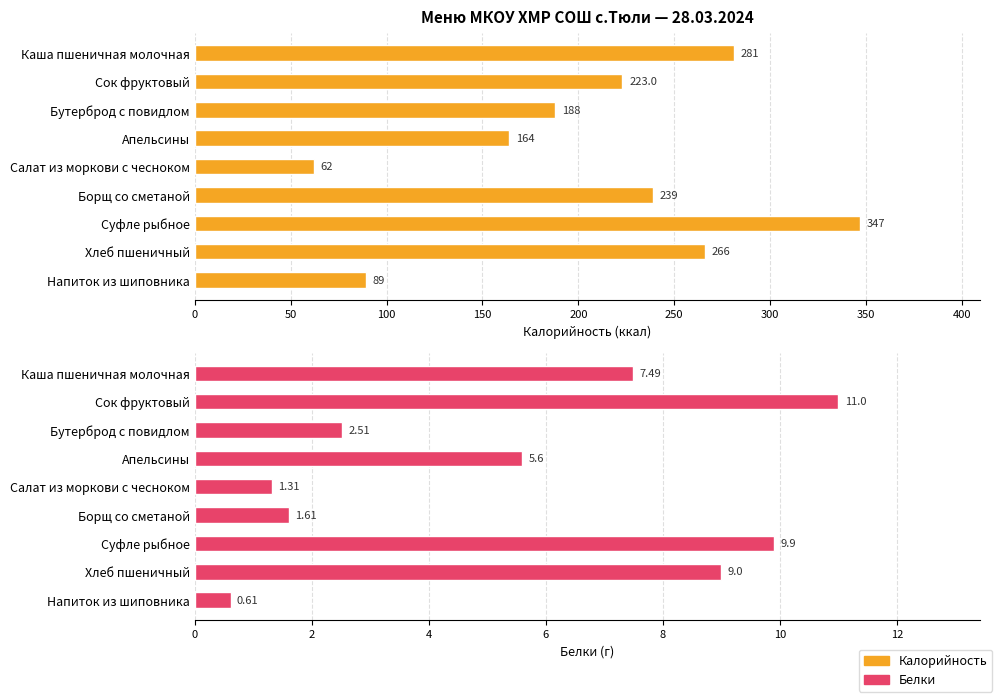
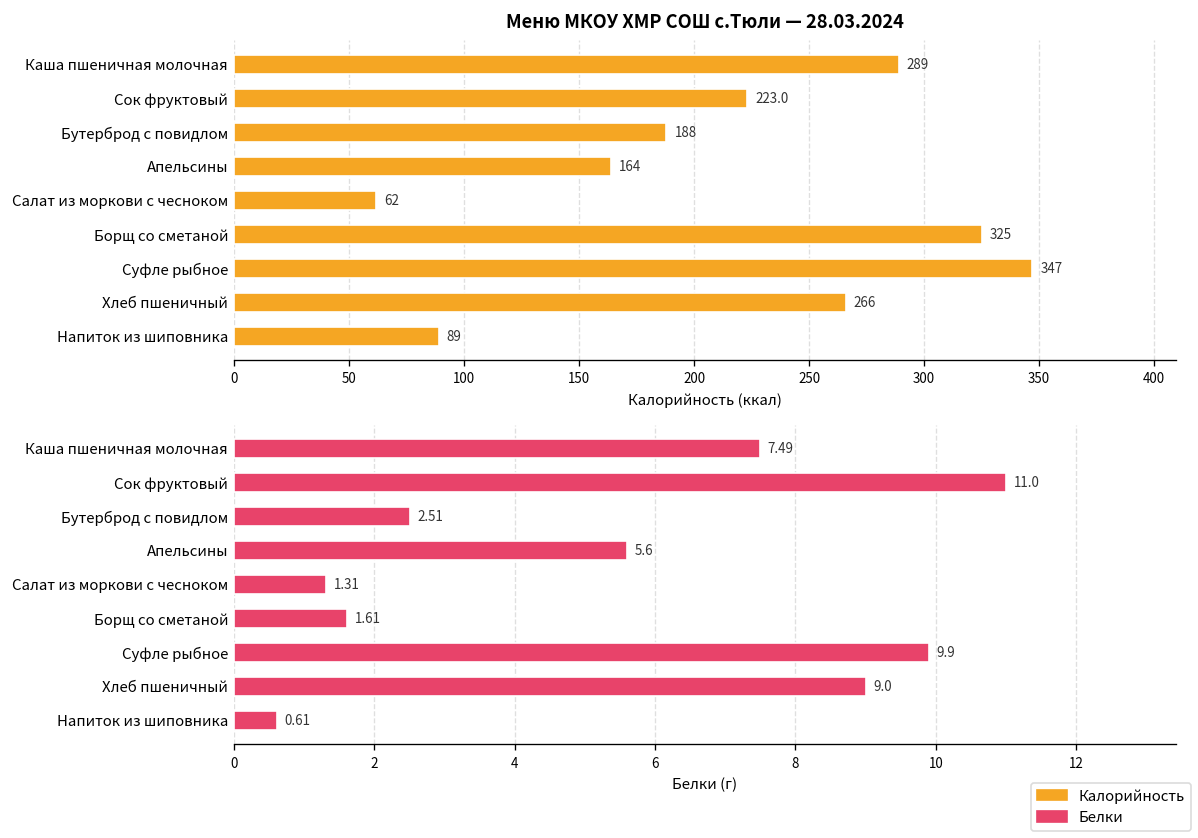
  {
    "Меню МКОУ ХМР СОШ с.Тюли — 28.03.2024": {
-     "Каша пшеничная молочная": 281,
+     "Каша пшеничная молочная": 289,
      "Сок фруктовый": 223.0,
      "Бутерброд с повидлом": 188,
      "Апельсины": 164,
      "Салат из моркови с чесноком": 62,
-     "Борщ со сметаной": 239,
+     "Борщ со сметаной": 325,
      "Суфле рыбное": 347,
      "Хлеб пшеничный": 266,
      "Напиток из шиповника": 89
    }
  }
